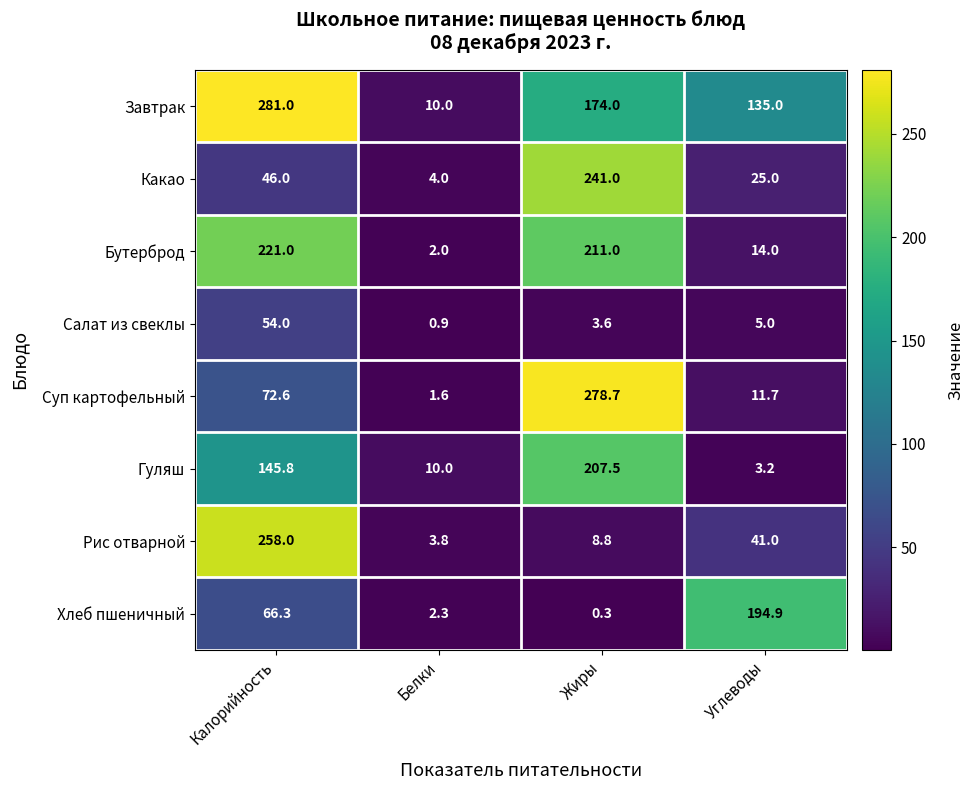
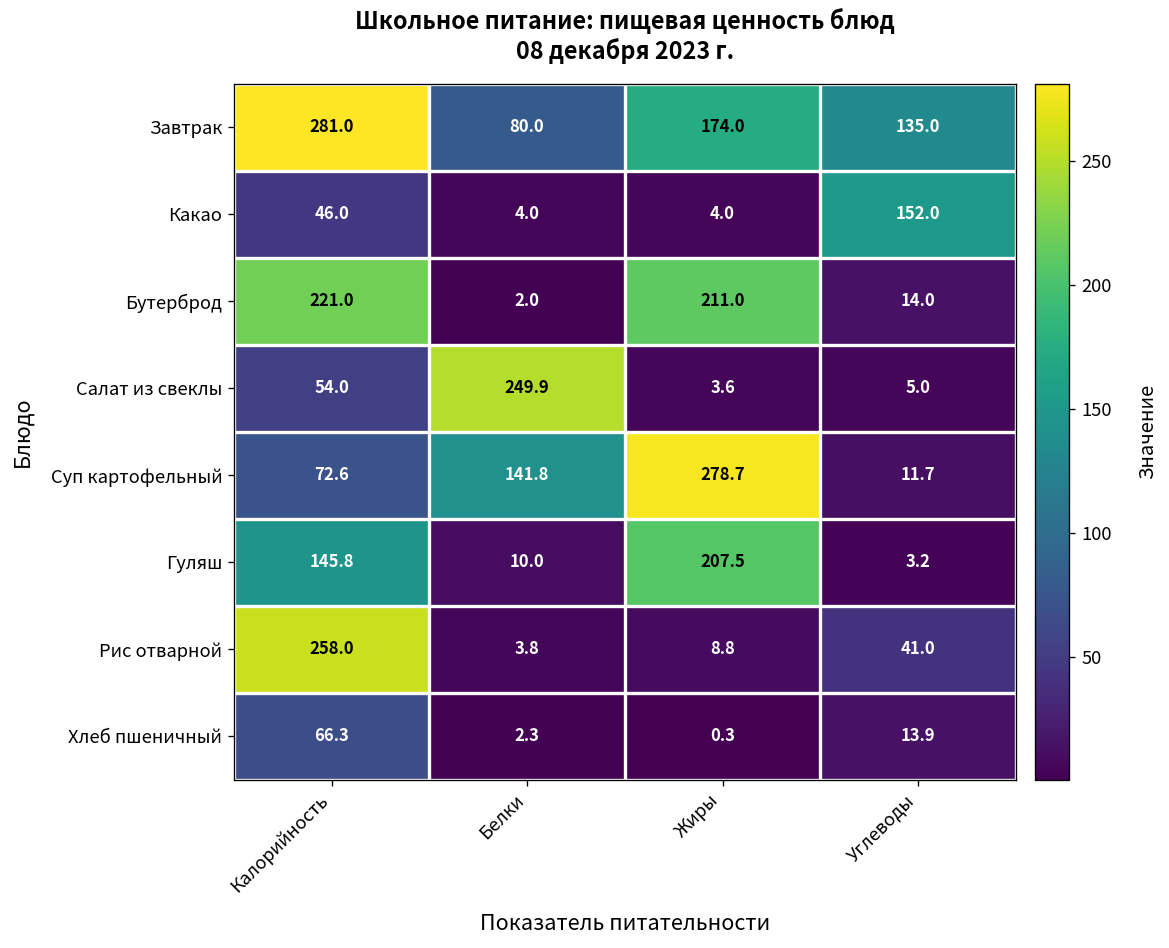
  {
    "Завтрак": {
      "Калорийность": 281.0,
-     "Белки": 10.0,
+     "Белки": 80.0,
      "Жиры": 174.0,
      "Углеводы": 135.0
    },
    "Какао": {
      "Калорийность": 46.0,
      "Белки": 4.0,
-     "Жиры": 241.0,
-     "Углеводы": 25.0
+     "Жиры": 4.0,
+     "Углеводы": 152.0
    },
    "Бутерброд": {
      "Калорийность": 221.0,
      "Белки": 2.0,
      "Жиры": 211.0,
      "Углеводы": 14.0
    },
    "Салат из свеклы": {
      "Калорийность": 54.0,
-     "Белки": 0.9,
+     "Белки": 249.9,
      "Жиры": 3.6,
      "Углеводы": 5.0
    },
    "Суп картофельный": {
      "Калорийность": 72.6,
-     "Белки": 1.6,
+     "Белки": 141.8,
      "Жиры": 278.7,
      "Углеводы": 11.7
    },
    "Гуляш": {
      "Калорийность": 145.8,
      "Белки": 10.0,
      "Жиры": 207.5,
      "Углеводы": 3.2
    },
    "Рис отварной": {
      "Калорийность": 258.0,
      "Белки": 3.8,
      "Жиры": 8.8,
      "Углеводы": 41.0
    },
    "Хлеб пшеничный": {
      "Калорийность": 66.3,
      "Белки": 2.3,
      "Жиры": 0.3,
-     "Углеводы": 194.9
+     "Углеводы": 13.9
    }
  }
